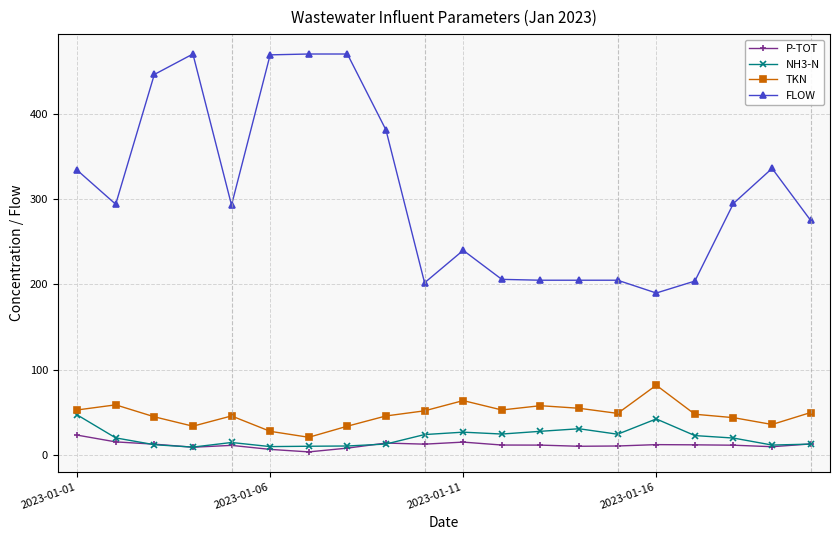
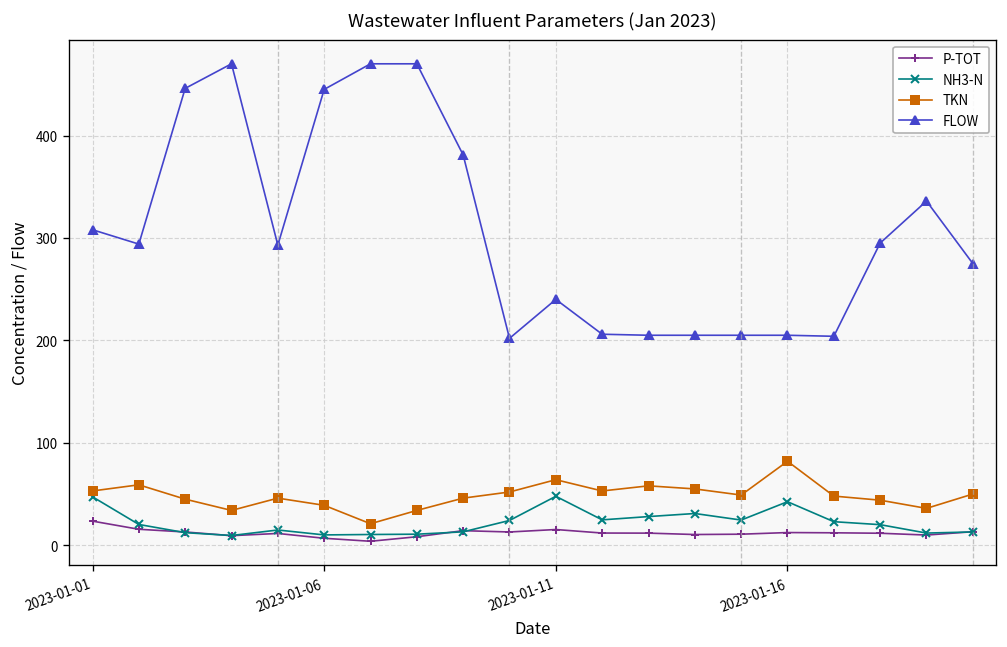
  {
    "P-TOT": {
      "2023-01-01": 20,
      "2023-01-06": 10,
      "2023-01-11": 20,
      "2023-01-16": 10
    },
    "NH3-N": {
      "2023-01-01": 50,
      "2023-01-06": 10,
-     "2023-01-11": 30,
+     "2023-01-11": 50,
      "2023-01-16": 40
    },
    "TKN": {
      "2023-01-01": 50,
-     "2023-01-06": 30,
+     "2023-01-06": 40,
      "2023-01-11": 60,
      "2023-01-16": 80
    },
    "FLOW": {
-     "2023-01-01": 330,
-     "2023-01-06": 470,
+     "2023-01-01": 310,
+     "2023-01-06": 450,
      "2023-01-11": 240,
-     "2023-01-16": 190
+     "2023-01-16": 210
    }
  }
